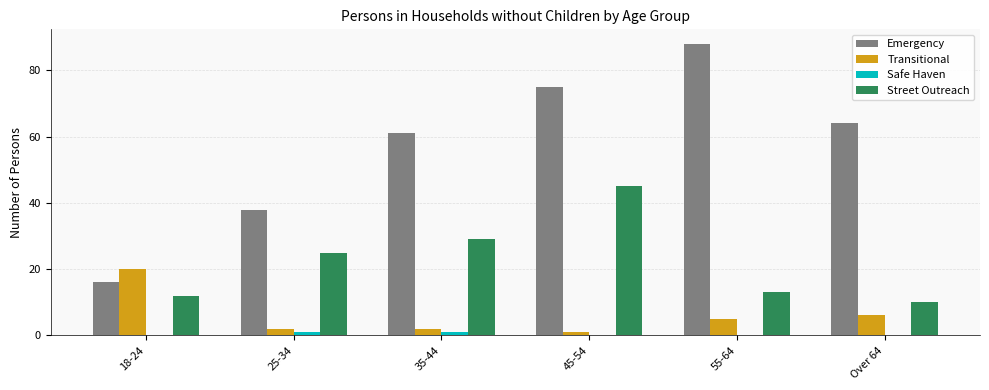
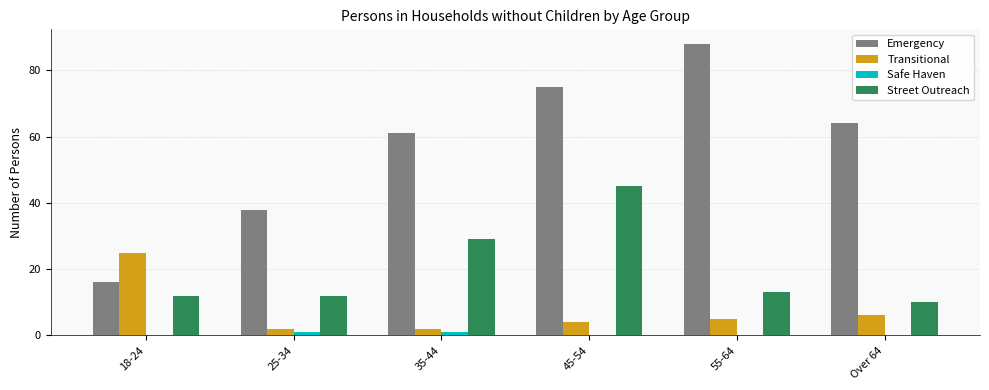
  {
    "Emergency": {
      "18-24": 16,
      "25-34": 38,
      "35-44": 61,
      "45-54": 75,
      "55-64": 88,
      "Over 64": 64
    },
    "Transitional": {
-     "18-24": 20,
+     "18-24": 25,
      "25-34": 2,
      "35-44": 2,
-     "45-54": 1,
+     "45-54": 4,
      "55-64": 5,
      "Over 64": 6
    },
    "Safe Haven": {
      "18-24": 0,
      "25-34": 1,
      "35-44": 1,
      "45-54": 0,
      "55-64": 0,
      "Over 64": 0
    },
    "Street Outreach": {
      "18-24": 12,
-     "25-34": 25,
+     "25-34": 12,
      "35-44": 29,
      "45-54": 45,
      "55-64": 13,
      "Over 64": 10
    }
  }
